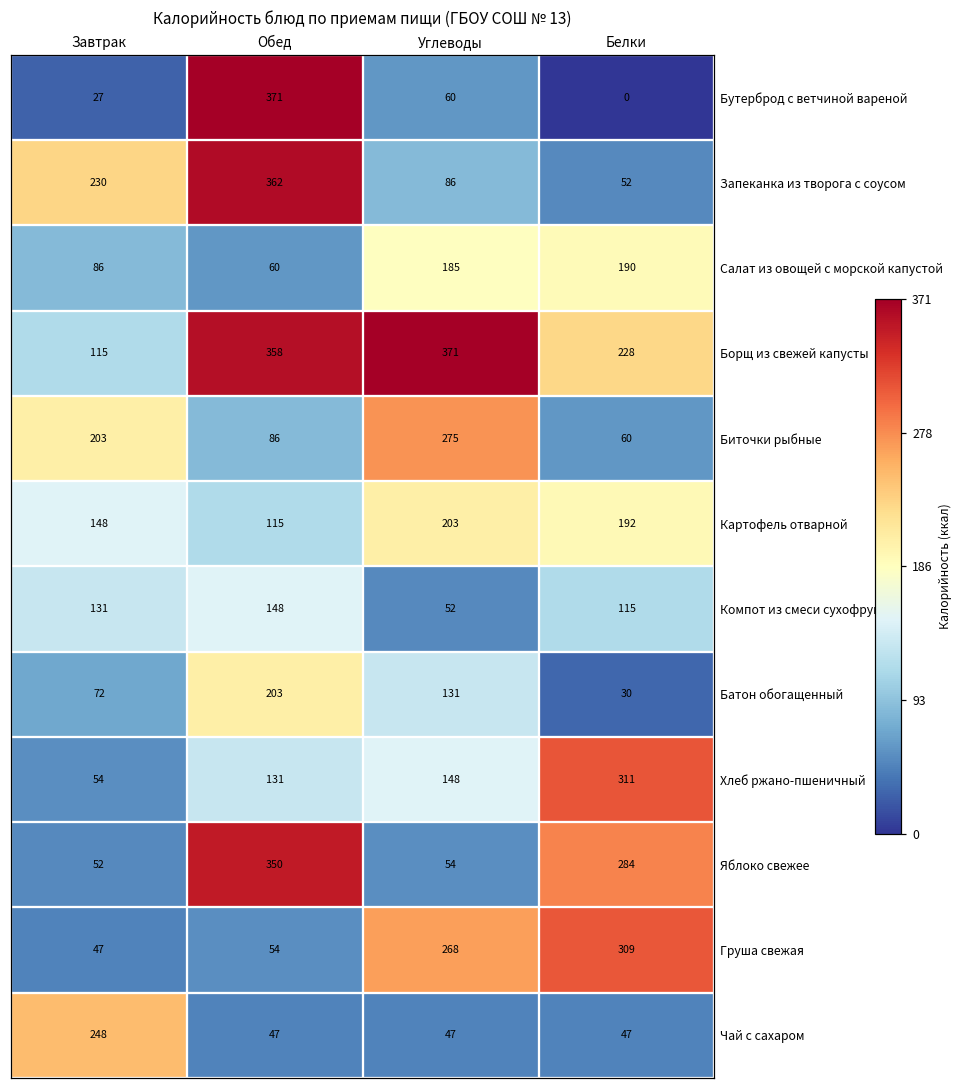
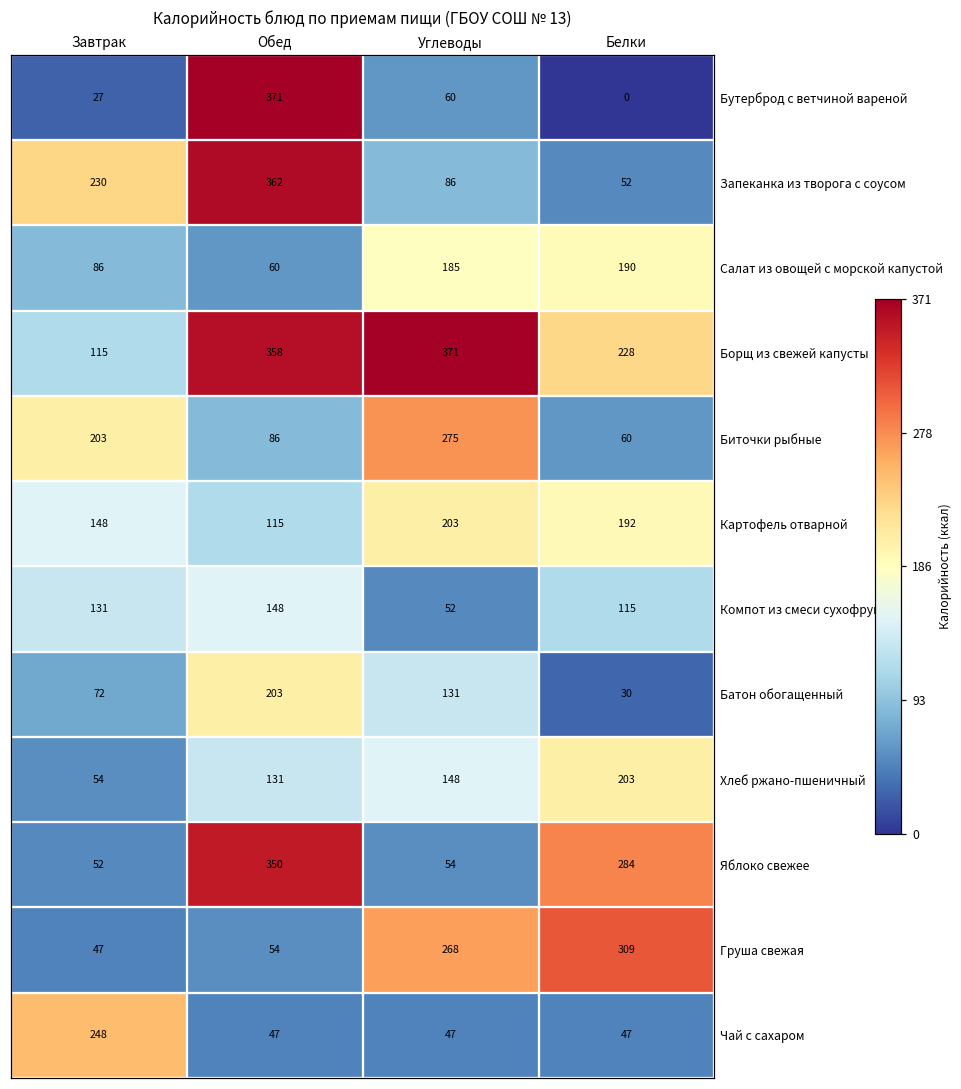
  {
    "Бутерброд с ветчиной вареной": {
      "Завтрак": 27,
      "Обед": 371,
      "Углеводы": 60,
      "Белки": 0
    },
    "Запеканка из творога с соусом": {
      "Завтрак": 230,
      "Обед": 362,
      "Углеводы": 86,
      "Белки": 52
    },
    "Салат из овощей с морской капустой": {
      "Завтрак": 86,
      "Обед": 60,
      "Углеводы": 185,
      "Белки": 190
    },
    "Борщ из свежей капусты": {
      "Завтрак": 115,
      "Обед": 358,
      "Углеводы": 371,
      "Белки": 228
    },
    "Биточки рыбные": {
      "Завтрак": 203,
      "Обед": 86,
      "Углеводы": 275,
      "Белки": 60
    },
    "Картофель отварной": {
      "Завтрак": 148,
      "Обед": 115,
      "Углеводы": 203,
      "Белки": 192
    },
    "Компот из смеси сухофруктов": {
      "Завтрак": 131,
      "Обед": 148,
      "Углеводы": 52,
      "Белки": 115
    },
    "Батон обогащенный": {
      "Завтрак": 72,
      "Обед": 203,
      "Углеводы": 131,
      "Белки": 30
    },
    "Хлеб ржано-пшеничный": {
      "Завтрак": 54,
      "Обед": 131,
      "Углеводы": 148,
-     "Белки": 311
+     "Белки": 203
    },
    "Яблоко свежее": {
      "Завтрак": 52,
      "Обед": 350,
      "Углеводы": 54,
      "Белки": 284
    },
    "Груша свежая": {
      "Завтрак": 47,
      "Обед": 54,
      "Углеводы": 268,
      "Белки": 309
    },
    "Чай с сахаром": {
      "Завтрак": 248,
      "Обед": 47,
      "Углеводы": 47,
      "Белки": 47
    }
  }
